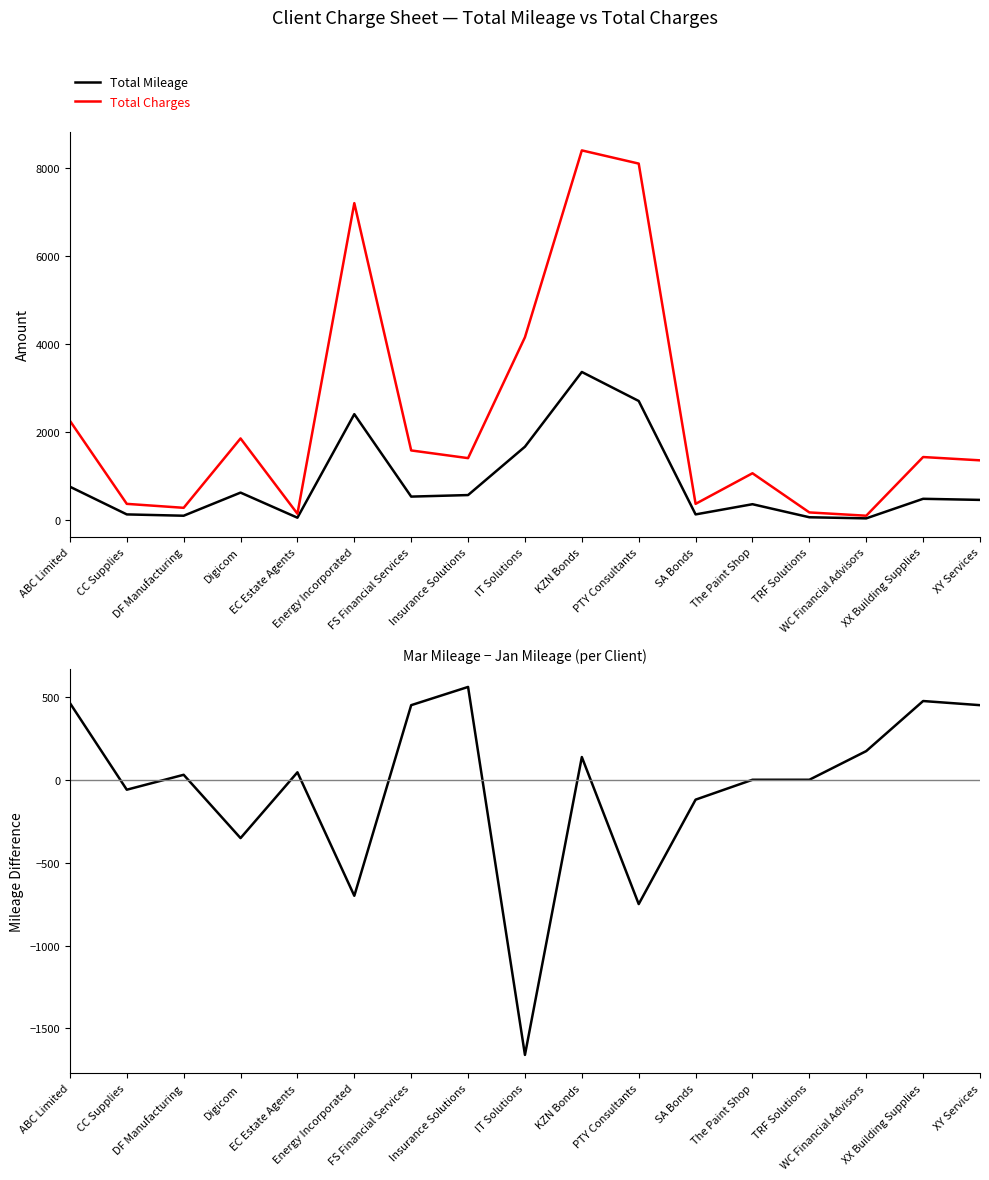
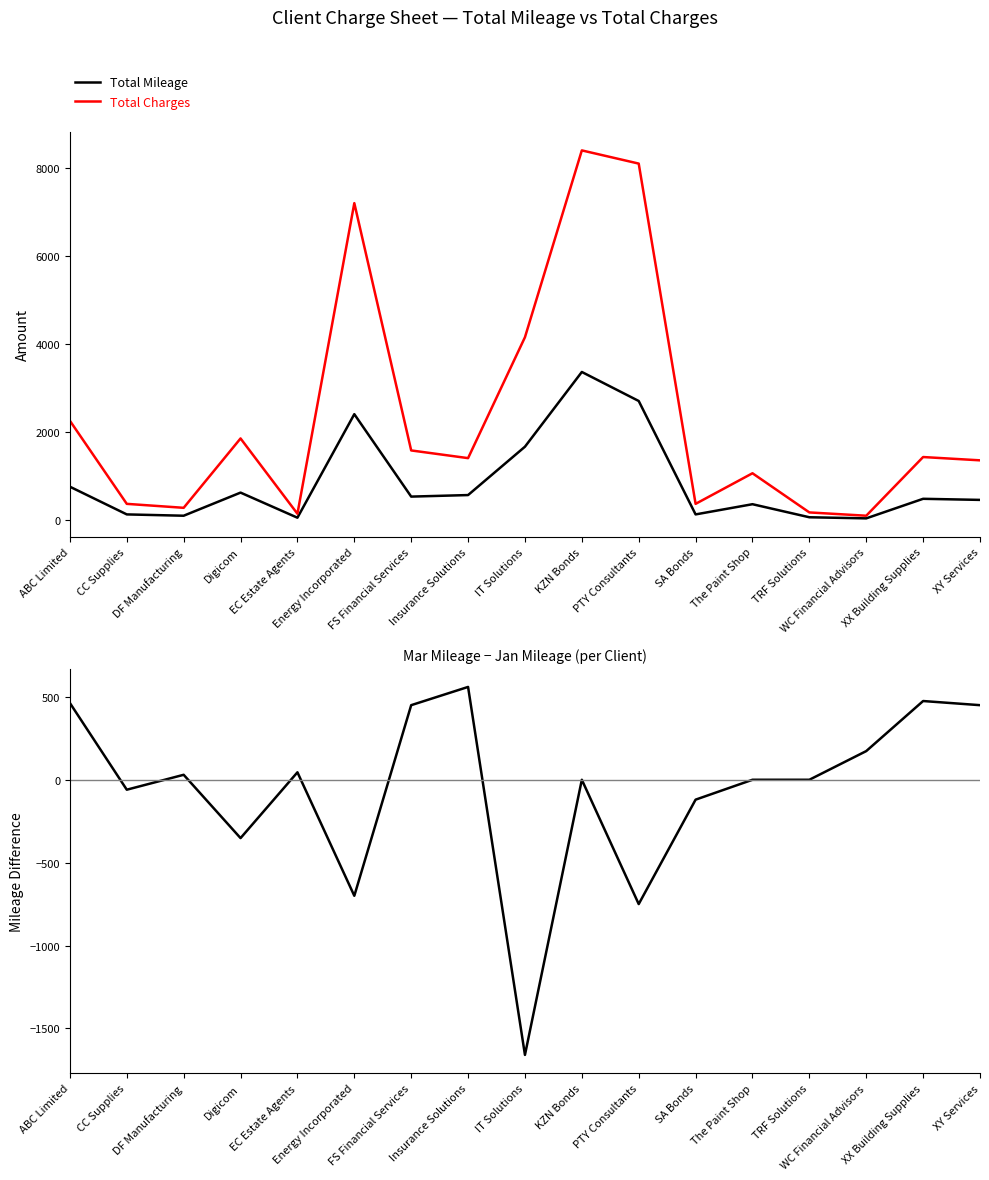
  {
    "Mar Mileage − Jan Mileage (per Client)": {
      "ABC Limited": 460,
      "CC Supplies": -60,
      "DF Manufacturing": 30,
      "Digicom": -350,
      "EC Estate Agents": 50,
      "Energy Incorporated": -700,
      "FS Financial Services": 450,
      "Insurance Solutions": 560,
      "IT Solutions": -1660,
-     "KZN Bonds": 140,
+     "KZN Bonds": 0,
      "PTY Consultants": -750,
      "SA Bonds": -120,
      "The Paint Shop": 0,
      "TRF Solutions": 0,
      "WC Financial Advisors": 170,
      "XX Building Supplies": 480,
      "XY Services": 450
    }
  }
